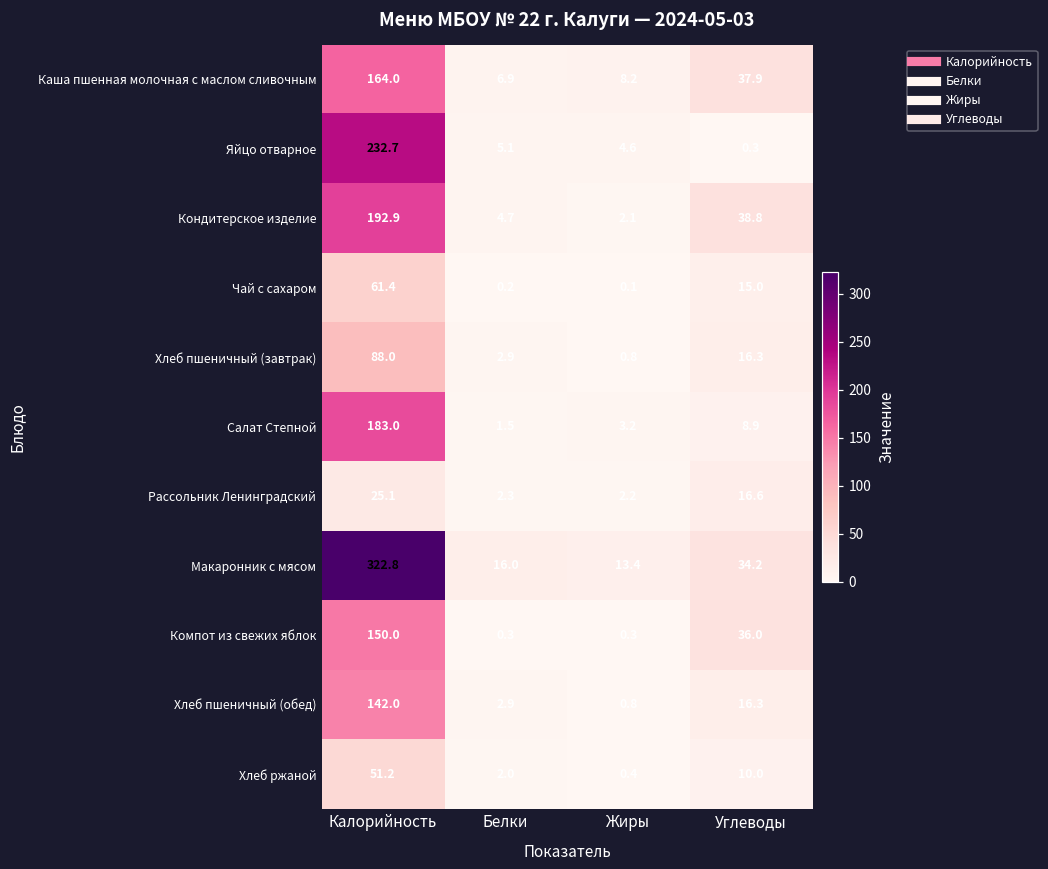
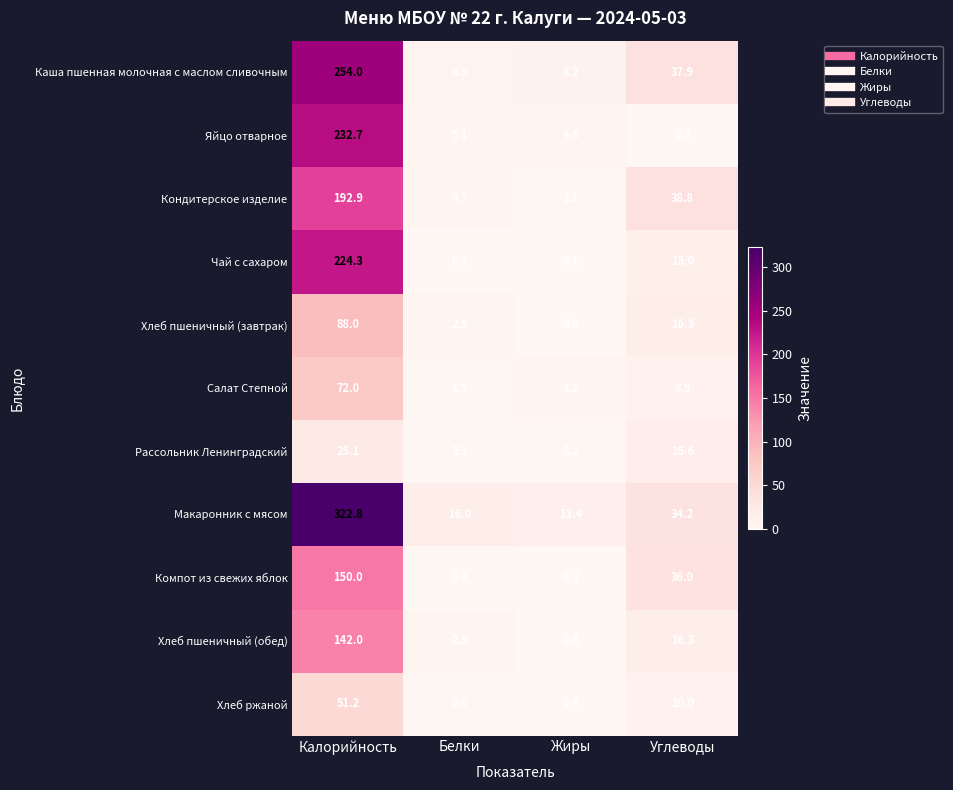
  {
    "Каша пшенная молочная с маслом сливочным": {
-     "Калорийность": 164.0
+     "Калорийность": 254.0
    },
    "Яйцо отварное": {
      "Калорийность": 232.7
    },
    "Кондитерское изделие": {
      "Калорийность": 192.9
    },
    "Чай с сахаром": {
-     "Калорийность": 61.4
+     "Калорийность": 224.3
    },
    "Хлеб пшеничный (завтрак)": {
      "Калорийность": 88.0
    },
    "Салат Степной": {
-     "Калорийность": 183.0
+     "Калорийность": 72.0
    },
    "Макаронник с мясом": {
      "Калорийность": 322.8
    },
    "Компот из свежих яблок": {
      "Калорийность": 150.0
    },
    "Хлеб пшеничный (обед)": {
      "Калорийность": 142.0
    }
  }
